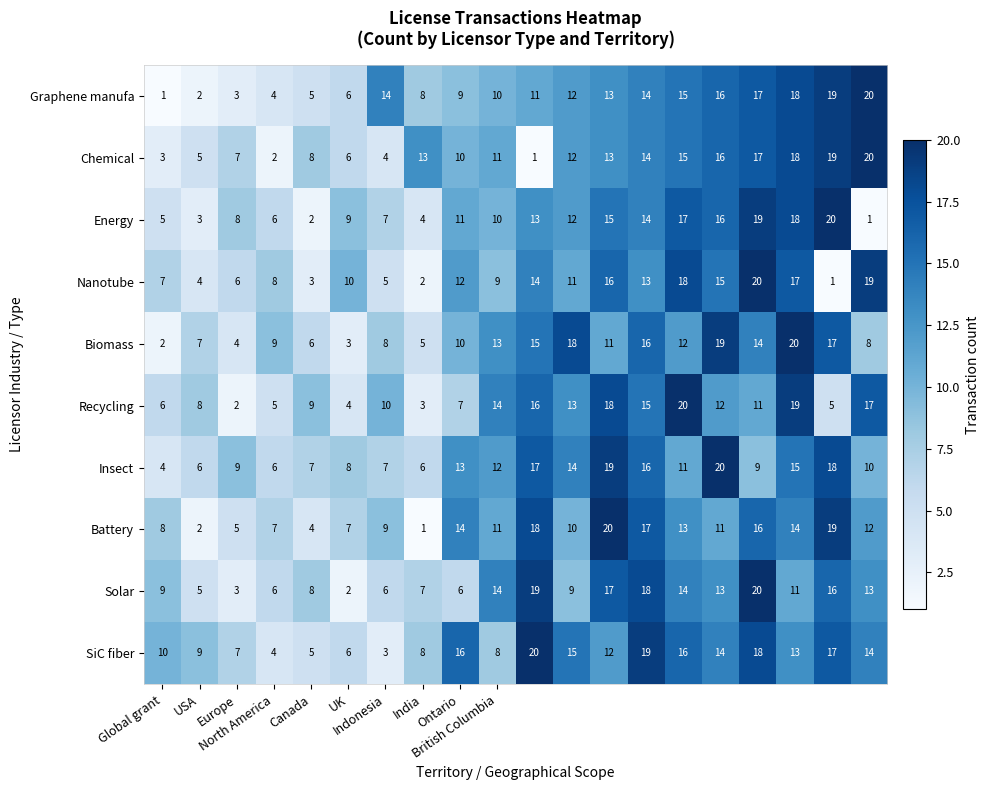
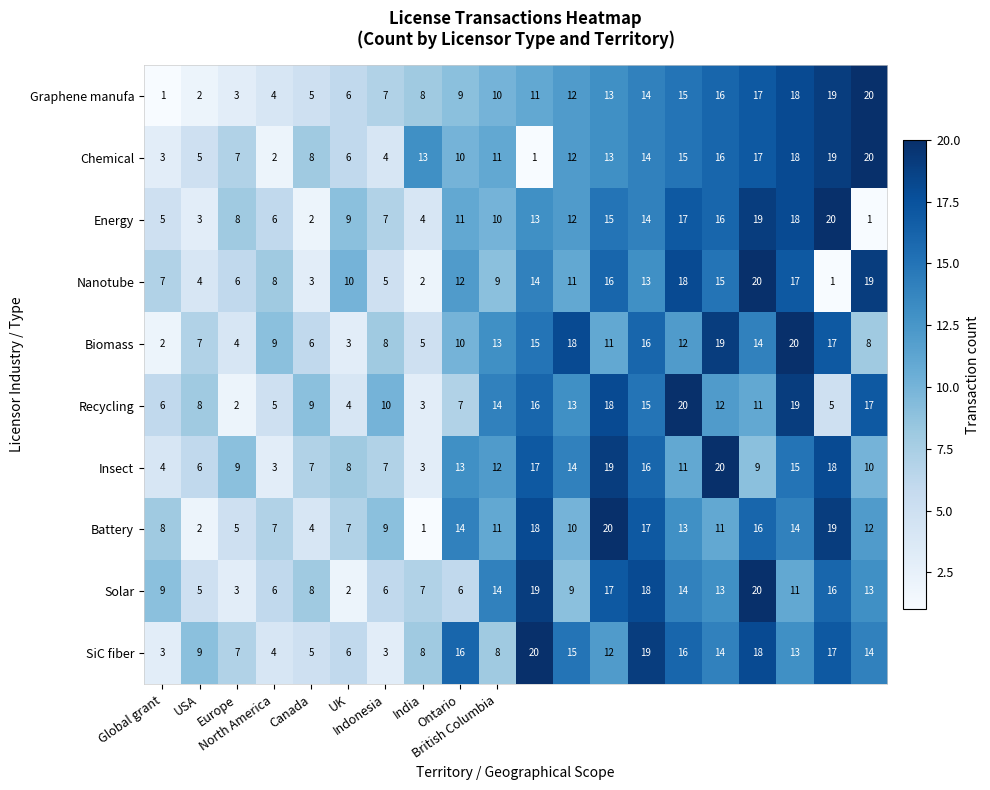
  {
    "Graphene manufa": {
      "Global grant": 1,
      "USA": 2,
      "Europe": 3,
      "North America": 4,
      "Canada": 5,
      "UK": 6,
-     "Indonesia": 14,
+     "Indonesia": 7,
      "India": 8,
      "Ontario": 9,
      "British Columbia": 10
    },
    "Chemical": {
      "Global grant": 3,
      "USA": 5,
      "Europe": 7,
      "North America": 2,
      "Canada": 8,
      "UK": 6,
      "Indonesia": 4,
      "India": 13,
      "Ontario": 10,
      "British Columbia": 11
    },
    "Energy": {
      "Global grant": 5,
      "USA": 3,
      "Europe": 8,
      "North America": 6,
      "Canada": 2,
      "UK": 9,
      "Indonesia": 7,
      "India": 4,
      "Ontario": 11,
      "British Columbia": 10
    },
    "Nanotube": {
      "Global grant": 7,
      "USA": 4,
      "Europe": 6,
      "North America": 8,
      "Canada": 3,
      "UK": 10,
      "Indonesia": 5,
      "India": 2,
      "Ontario": 12,
      "British Columbia": 9
    },
    "Biomass": {
      "Global grant": 2,
      "USA": 7,
      "Europe": 4,
      "North America": 9,
      "Canada": 6,
      "UK": 3,
      "Indonesia": 8,
      "India": 5,
      "Ontario": 10,
      "British Columbia": 13
    },
    "Recycling": {
      "Global grant": 6,
      "USA": 8,
      "Europe": 2,
      "North America": 5,
      "Canada": 9,
      "UK": 4,
      "Indonesia": 10,
      "India": 3,
      "Ontario": 7,
      "British Columbia": 14
    },
    "Insect": {
      "Global grant": 4,
      "USA": 6,
      "Europe": 9,
-     "North America": 6,
+     "North America": 3,
      "Canada": 7,
      "UK": 8,
      "Indonesia": 7,
-     "India": 6,
+     "India": 3,
      "Ontario": 13,
      "British Columbia": 12
    },
    "Battery": {
      "Global grant": 8,
      "USA": 2,
      "Europe": 5,
      "North America": 7,
      "Canada": 4,
      "UK": 7,
      "Indonesia": 9,
      "India": 1,
      "Ontario": 14,
      "British Columbia": 11
    },
    "Solar": {
      "Global grant": 9,
      "USA": 5,
      "Europe": 3,
      "North America": 6,
      "Canada": 8,
      "UK": 2,
      "Indonesia": 6,
      "India": 7,
      "Ontario": 6,
      "British Columbia": 14
    },
    "SiC fiber": {
-     "Global grant": 10,
+     "Global grant": 3,
      "USA": 9,
      "Europe": 7,
      "North America": 4,
      "Canada": 5,
      "UK": 6,
      "Indonesia": 3,
      "India": 8,
      "Ontario": 16,
      "British Columbia": 8
    }
  }
